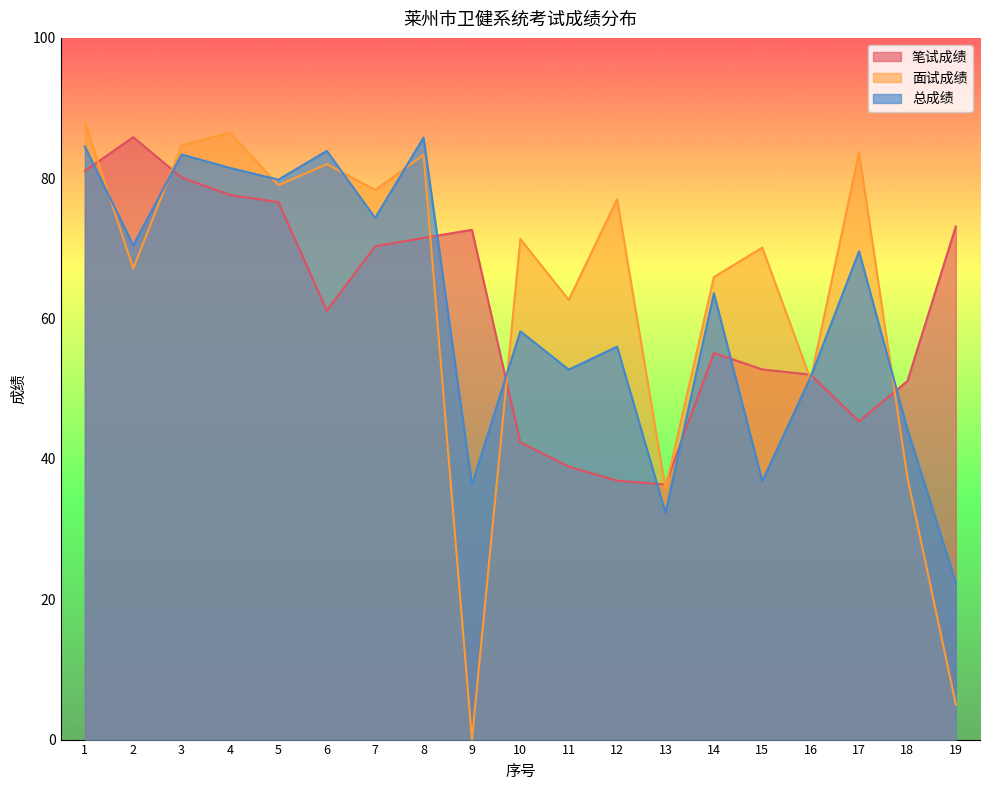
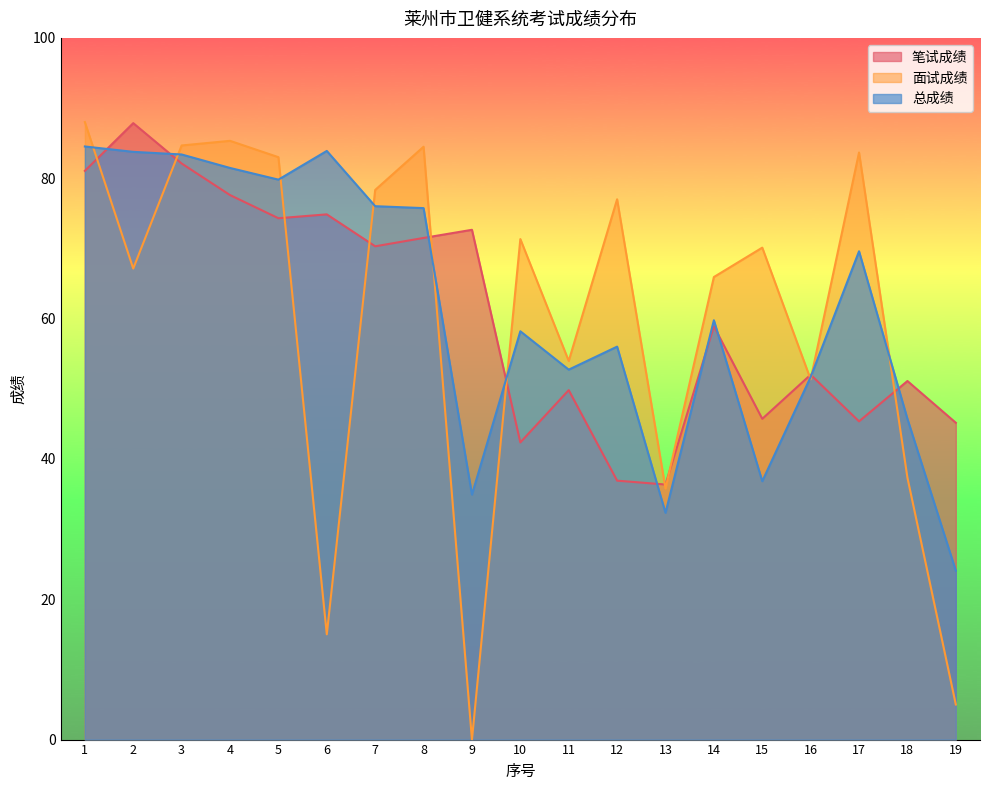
  {
    "笔试成绩": {
      "1": 81,
-     "2": 86,
-     "3": 80,
+     "2": 88,
+     "3": 82,
      "4": 78,
-     "5": 77,
-     "6": 61,
+     "5": 74,
+     "6": 75,
      "7": 70,
      "8": 71,
      "9": 73,
      "10": 42,
-     "11": 39,
+     "11": 50,
      "12": 37,
      "13": 36,
-     "14": 55,
-     "15": 53,
+     "14": 59,
+     "15": 46,
      "17": 45,
      "18": 51,
-     "19": 73
+     "19": 45
    },
    "面试成绩": {
      "1": 88,
      "2": 67,
      "3": 85,
-     "4": 86,
-     "5": 79,
-     "6": 82,
+     "4": 85,
+     "5": 83,
+     "6": 15,
      "7": 78,
-     "8": 83,
+     "8": 84,
      "9": 0,
      "10": 71,
-     "11": 63,
+     "11": 54,
      "12": 77,
      "13": 36,
      "14": 66,
      "15": 70,
      "17": 84,
      "18": 37,
      "19": 5
    },
    "总成绩": {
      "1": 85,
-     "2": 70,
+     "2": 84,
      "3": 83,
      "4": 81,
      "5": 80,
      "6": 84,
-     "7": 74,
-     "8": 86,
-     "9": 36,
+     "7": 76,
+     "8": 76,
+     "9": 35,
      "10": 58,
      "11": 53,
      "12": 56,
      "13": 32,
-     "14": 64,
+     "14": 60,
      "15": 37,
      "17": 70,
-     "18": 44,
-     "19": 22
+     "18": 46,
+     "19": 24
    }
  }
